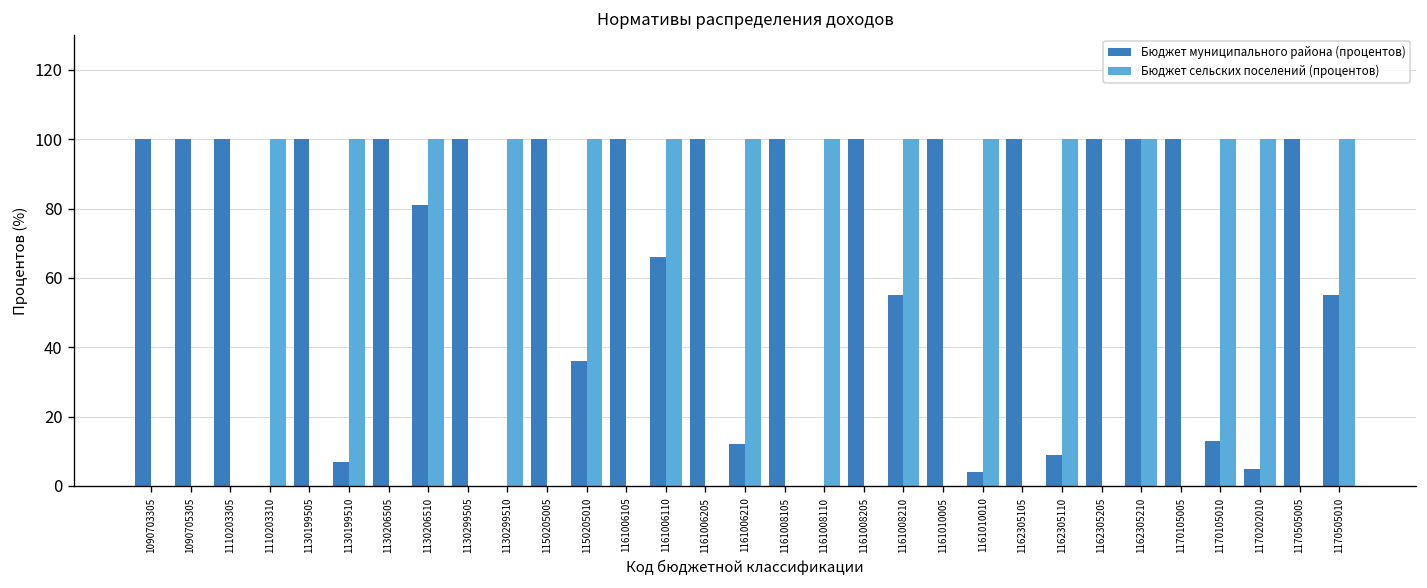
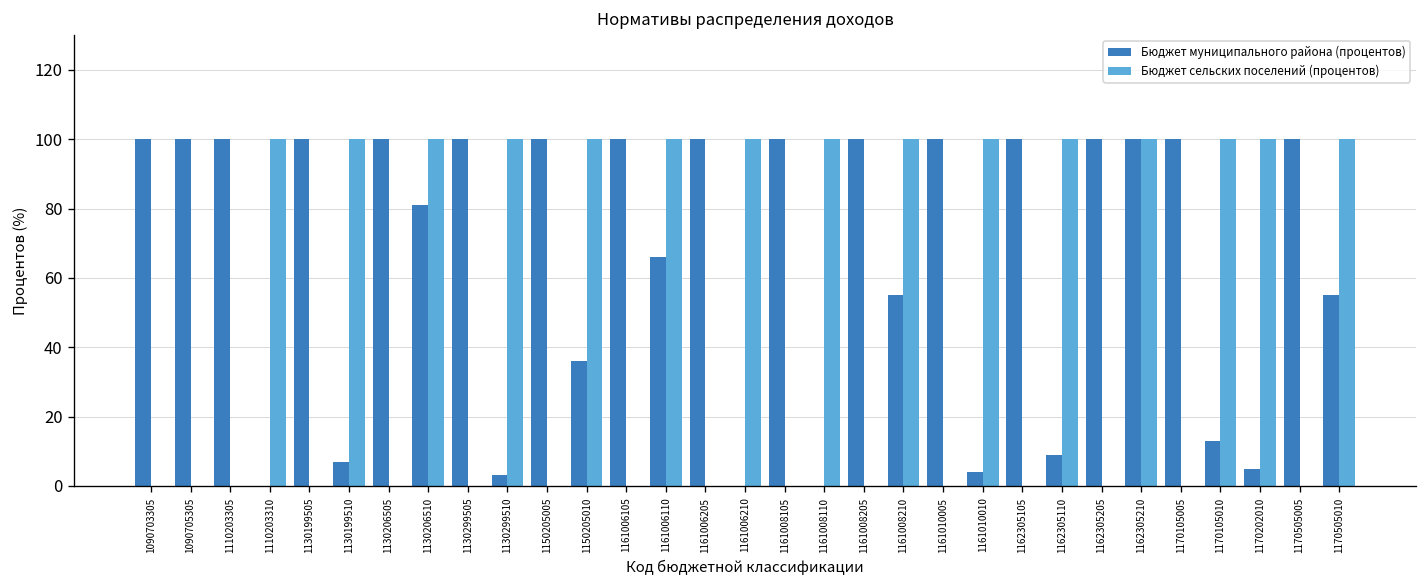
  {
    "Бюджет муниципального района (процентов)": {
      "1090703305": 100,
      "1090705305": 100,
      "1110203305": 100,
      "1110203310": 0,
      "1130199505": 100,
      "1130199510": 7,
      "1130206505": 100,
      "1130206510": 81,
      "1130299505": 100,
-     "1130299510": 0,
+     "1130299510": 3,
      "1150205005": 100,
      "1150205010": 36,
      "1161006105": 100,
      "1161006110": 66,
      "1161006205": 100,
-     "1161006210": 12,
+     "1161006210": 0,
      "1161008105": 100,
      "1161008110": 0,
      "1161008205": 100,
      "1161008210": 55,
      "1161010005": 100,
      "1161010010": 4,
      "1162305105": 100,
      "1162305110": 9,
      "1162305205": 100,
      "1162305210": 100,
      "1170105005": 100,
      "1170105010": 13,
      "1170202010": 5,
      "1170505005": 100,
      "1170505010": 55
    },
    "Бюджет сельских поселений (процентов)": {
      "1090703305": 0,
      "1090705305": 0,
      "1110203305": 0,
      "1110203310": 100,
      "1130199505": 0,
      "1130199510": 100,
      "1130206505": 0,
      "1130206510": 100,
      "1130299505": 0,
      "1130299510": 100,
      "1150205005": 0,
      "1150205010": 100,
      "1161006105": 0,
      "1161006110": 100,
      "1161006205": 0,
      "1161006210": 100,
      "1161008105": 0,
      "1161008110": 100,
      "1161008205": 0,
      "1161008210": 100,
      "1161010005": 0,
      "1161010010": 100,
      "1162305105": 0,
      "1162305110": 100,
      "1162305205": 0,
      "1162305210": 100,
      "1170105005": 0,
      "1170105010": 100,
      "1170202010": 100,
      "1170505005": 0,
      "1170505010": 100
    }
  }
